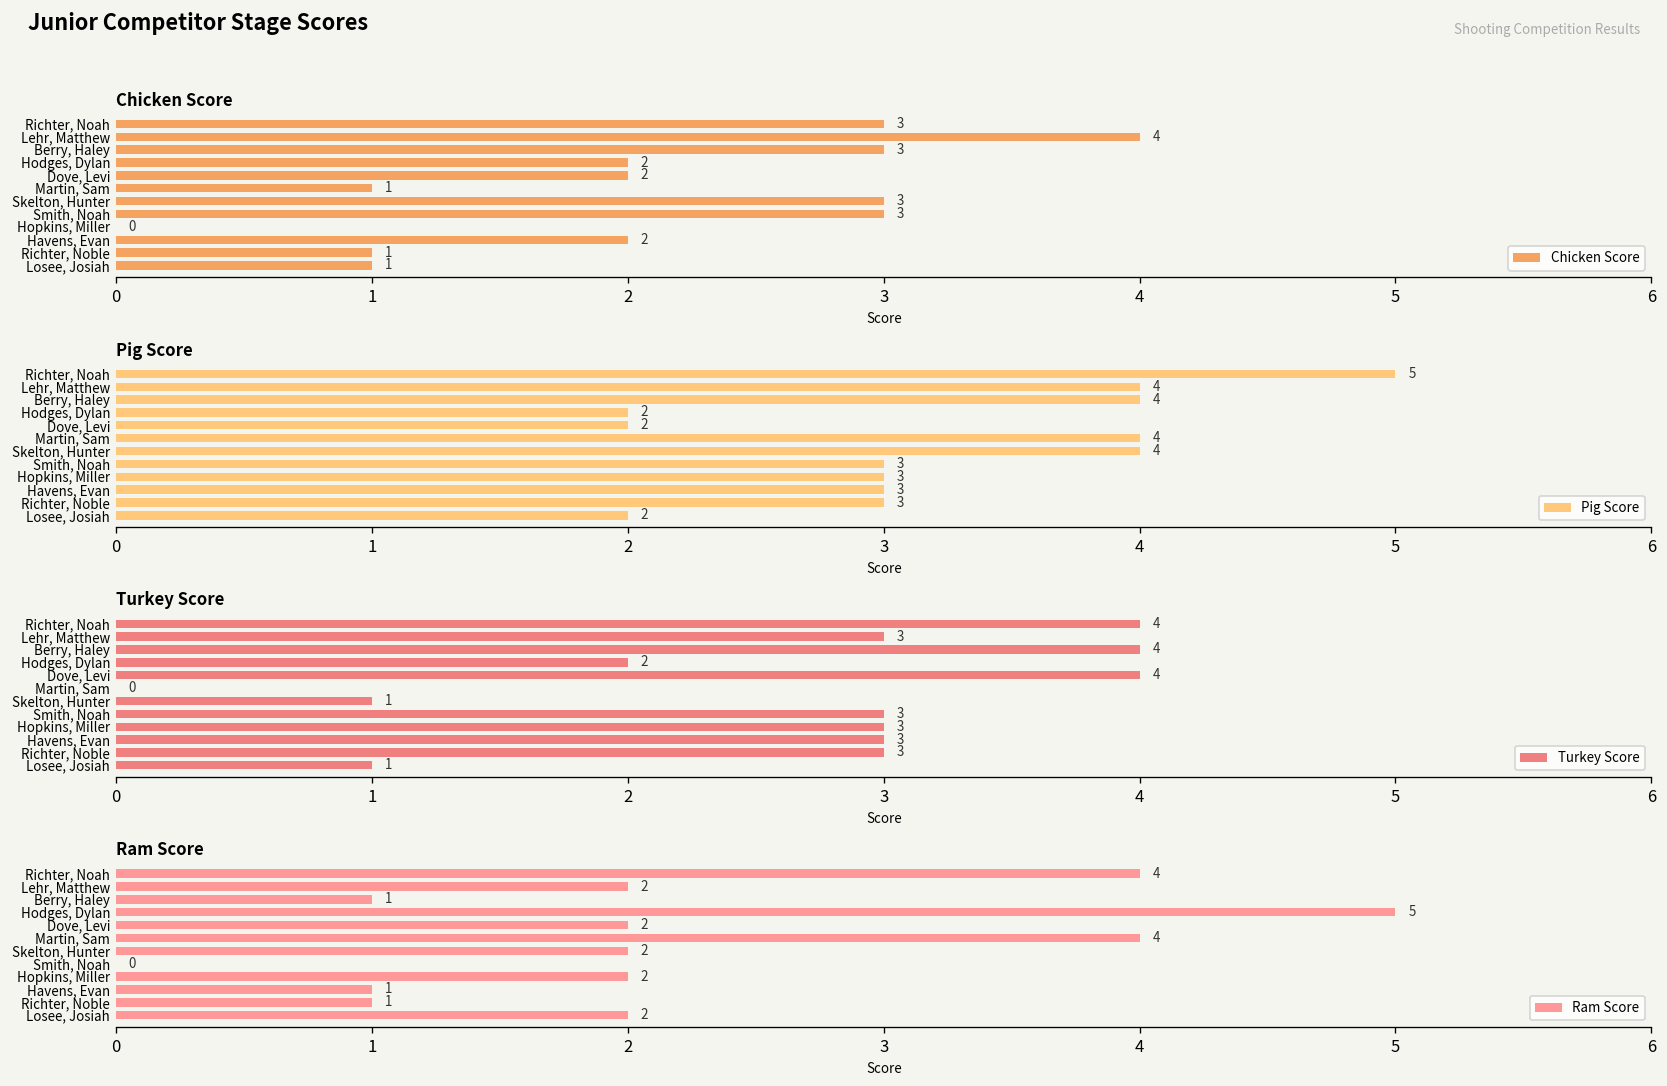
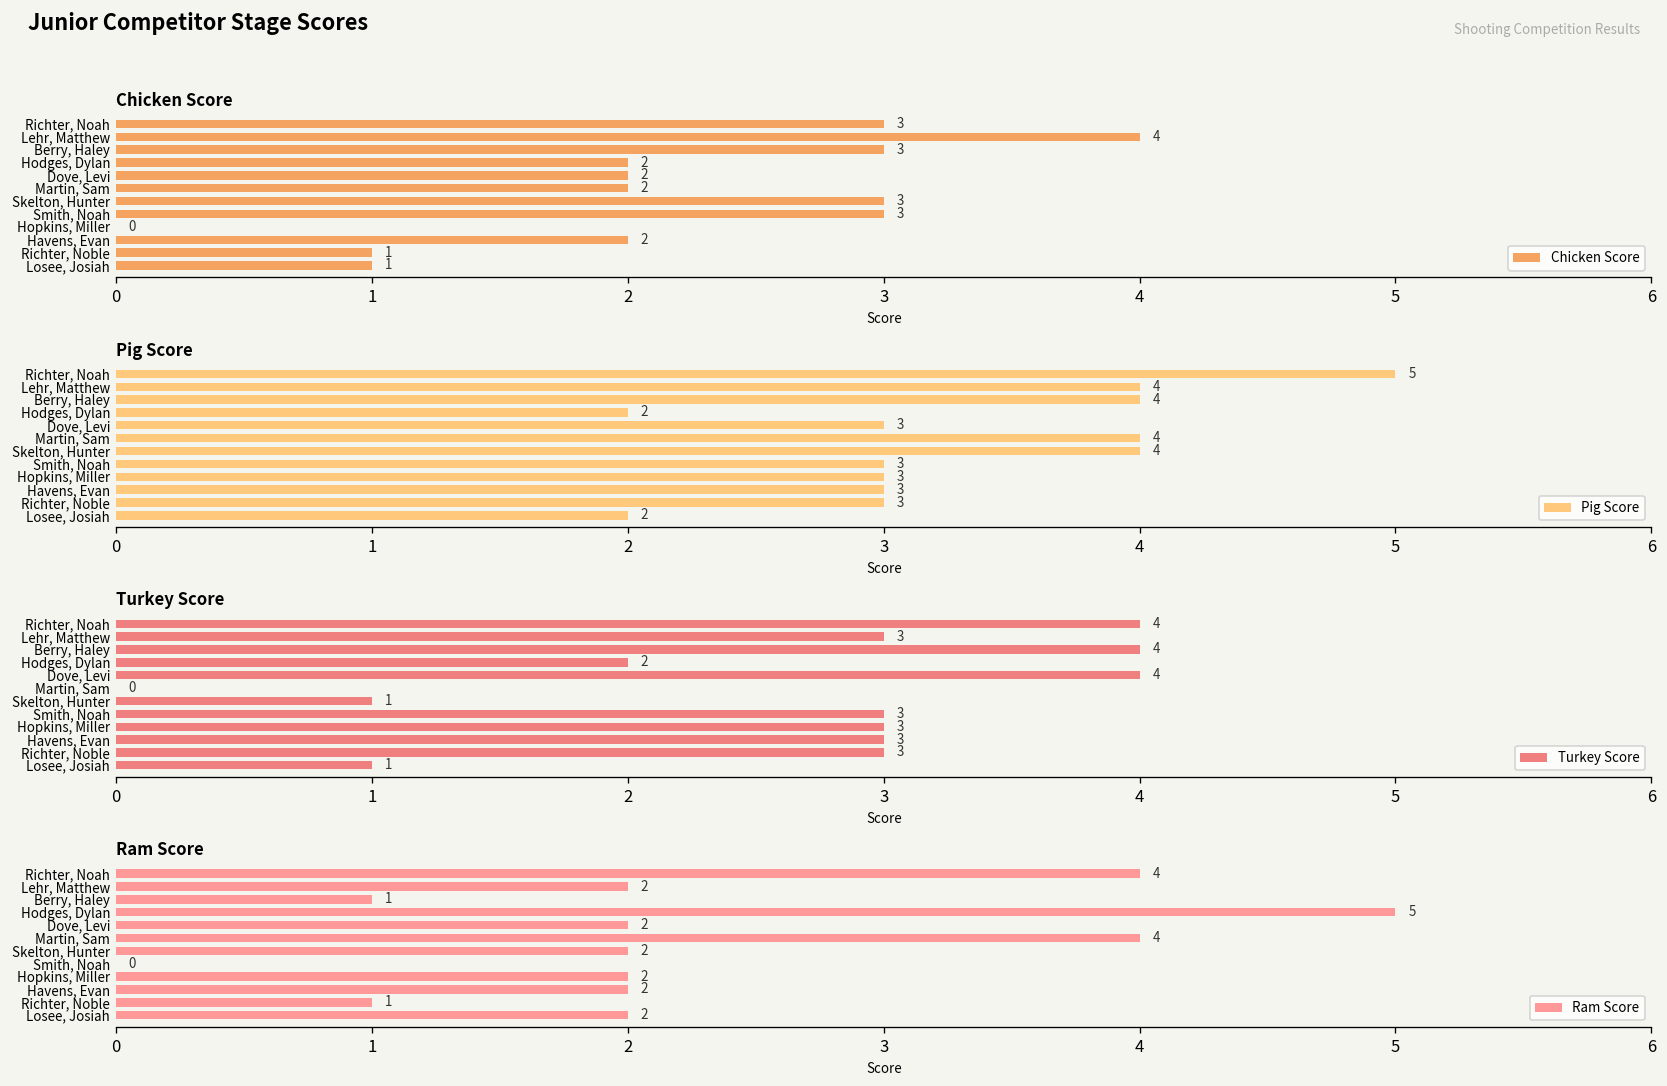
  {
    "Chicken Score": {
      "Richter, Noah": 3,
      "Lehr, Matthew": 4,
      "Berry, Haley": 3,
      "Hodges, Dylan": 2,
      "Dove, Levi": 2,
-     "Martin, Sam": 1,
+     "Martin, Sam": 2,
      "Skelton, Hunter": 3,
      "Smith, Noah": 3,
      "Hopkins, Miller": 0,
      "Havens, Evan": 2,
      "Richter, Noble": 1,
      "Losee, Josiah": 1
    },
    "Pig Score": {
      "Richter, Noah": 5,
      "Lehr, Matthew": 4,
      "Berry, Haley": 4,
      "Hodges, Dylan": 2,
-     "Dove, Levi": 2,
+     "Dove, Levi": 3,
      "Martin, Sam": 4,
      "Skelton, Hunter": 4,
      "Smith, Noah": 3,
      "Hopkins, Miller": 3,
      "Havens, Evan": 3,
      "Richter, Noble": 3,
      "Losee, Josiah": 2
    },
    "Turkey Score": {
      "Richter, Noah": 4,
      "Lehr, Matthew": 3,
      "Berry, Haley": 4,
      "Hodges, Dylan": 2,
      "Dove, Levi": 4,
      "Martin, Sam": 0,
      "Skelton, Hunter": 1,
      "Smith, Noah": 3,
      "Hopkins, Miller": 3,
      "Havens, Evan": 3,
      "Richter, Noble": 3,
      "Losee, Josiah": 1
    },
    "Ram Score": {
      "Richter, Noah": 4,
      "Lehr, Matthew": 2,
      "Berry, Haley": 1,
      "Hodges, Dylan": 5,
      "Dove, Levi": 2,
      "Martin, Sam": 4,
      "Skelton, Hunter": 2,
      "Smith, Noah": 0,
      "Hopkins, Miller": 2,
-     "Havens, Evan": 1,
+     "Havens, Evan": 2,
      "Richter, Noble": 1,
      "Losee, Josiah": 2
    }
  }
